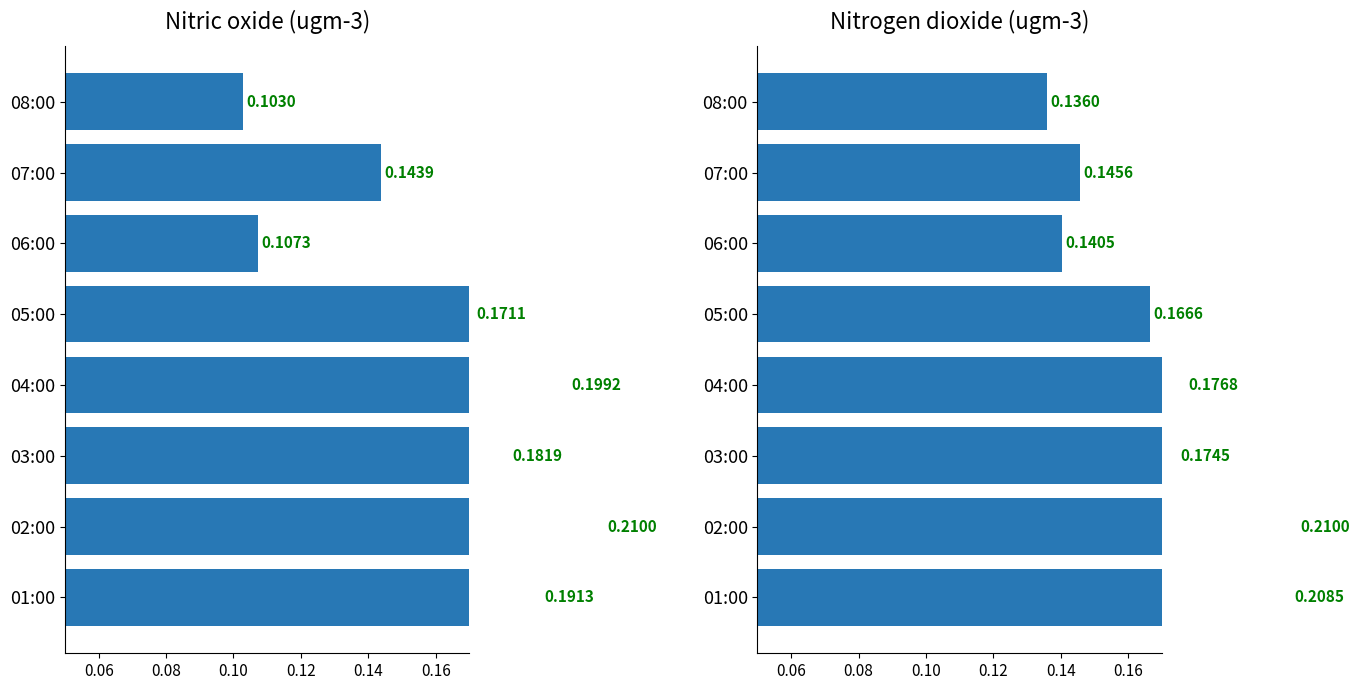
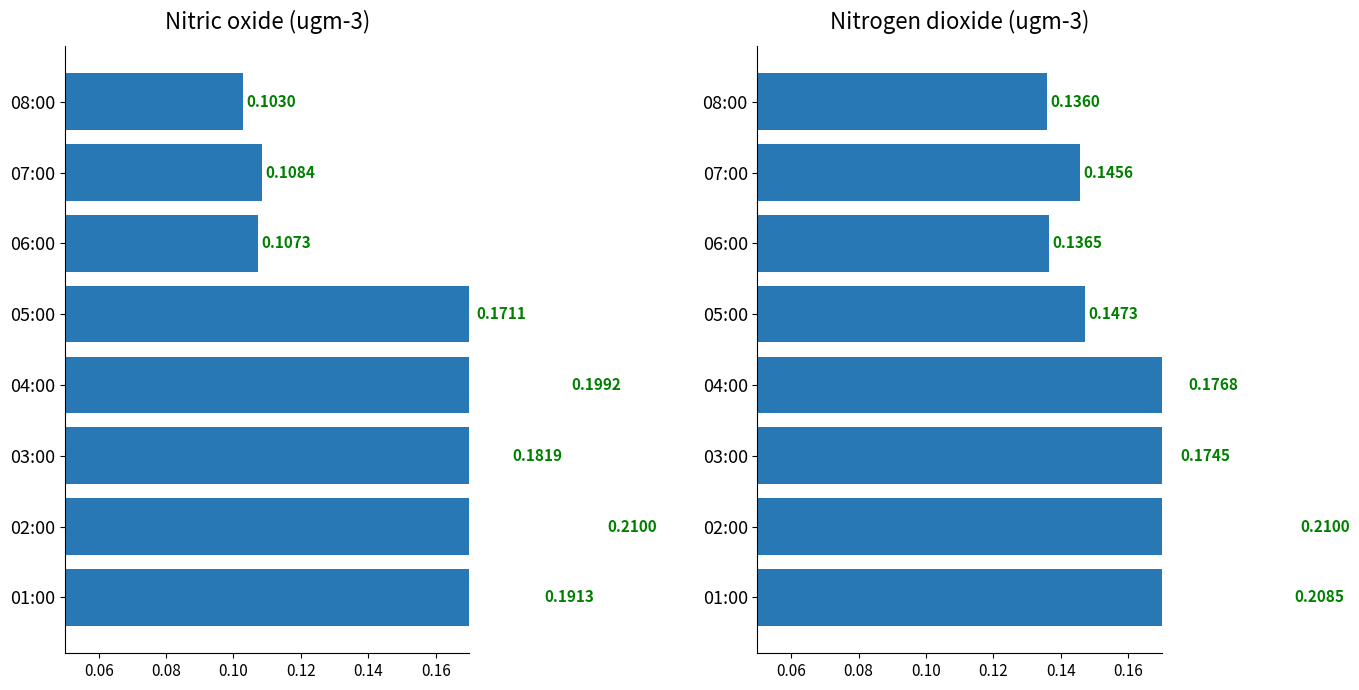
  {
    "Nitric oxide (ugm-3)": {
      "08:00": 0.1030,
-     "07:00": 0.1439,
+     "07:00": 0.1084,
      "06:00": 0.1073
    },
    "Nitrogen dioxide (ugm-3)": {
      "08:00": 0.1360,
      "07:00": 0.1456,
-     "06:00": 0.1405,
-     "05:00": 0.1666
+     "06:00": 0.1365,
+     "05:00": 0.1473
    }
  }
